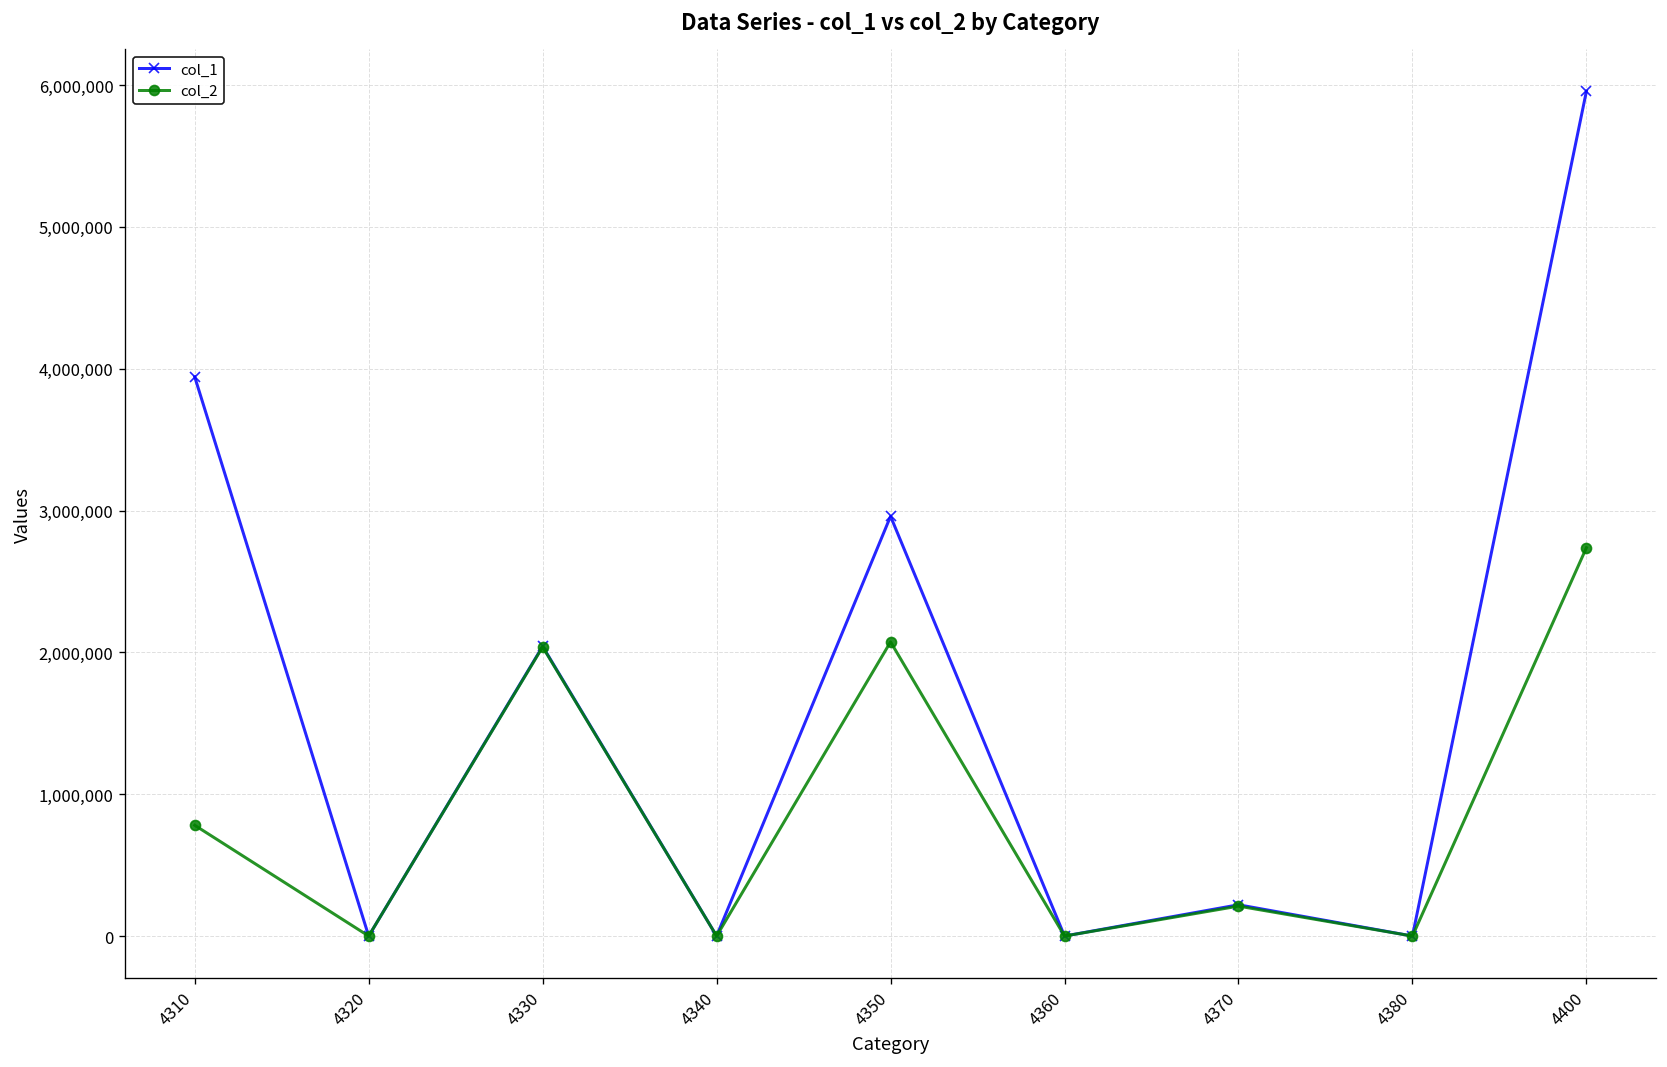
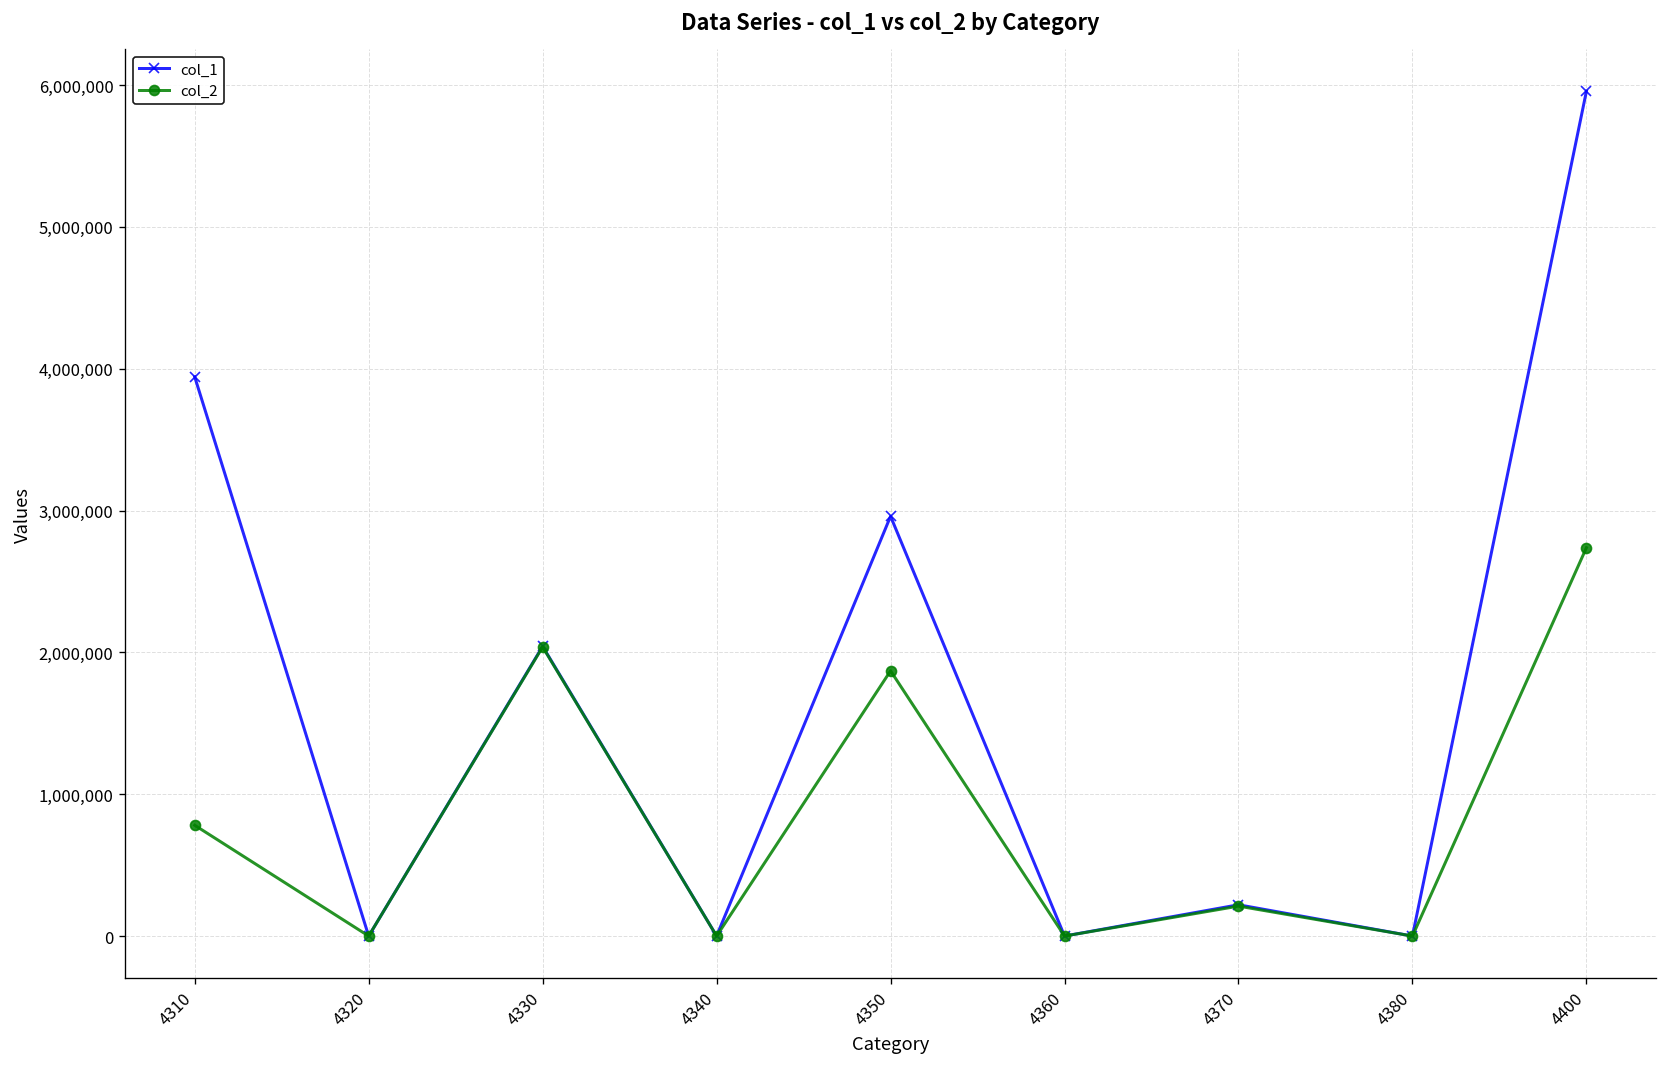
  {
    "col_1": {
      "4310": "3,940,000",
      "4350": "2,960,000",
      "4400": "5,960,000"
    },
    "col_2": {
      "4310": "780,000",
-     "4350": "2,070,000",
+     "4350": "1,870,000",
      "4400": "2,740,000"
    }
  }
